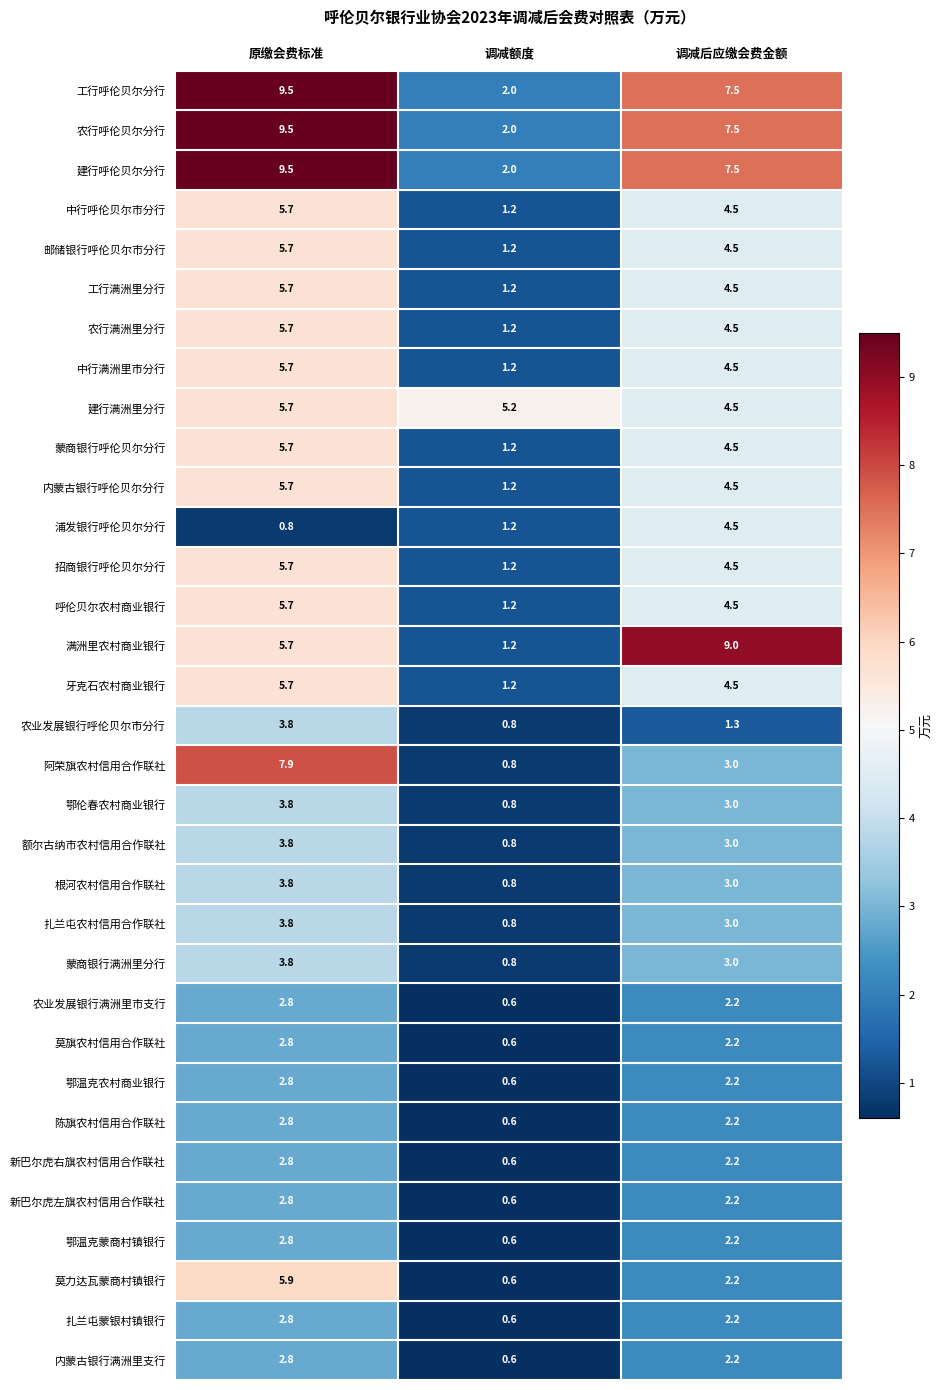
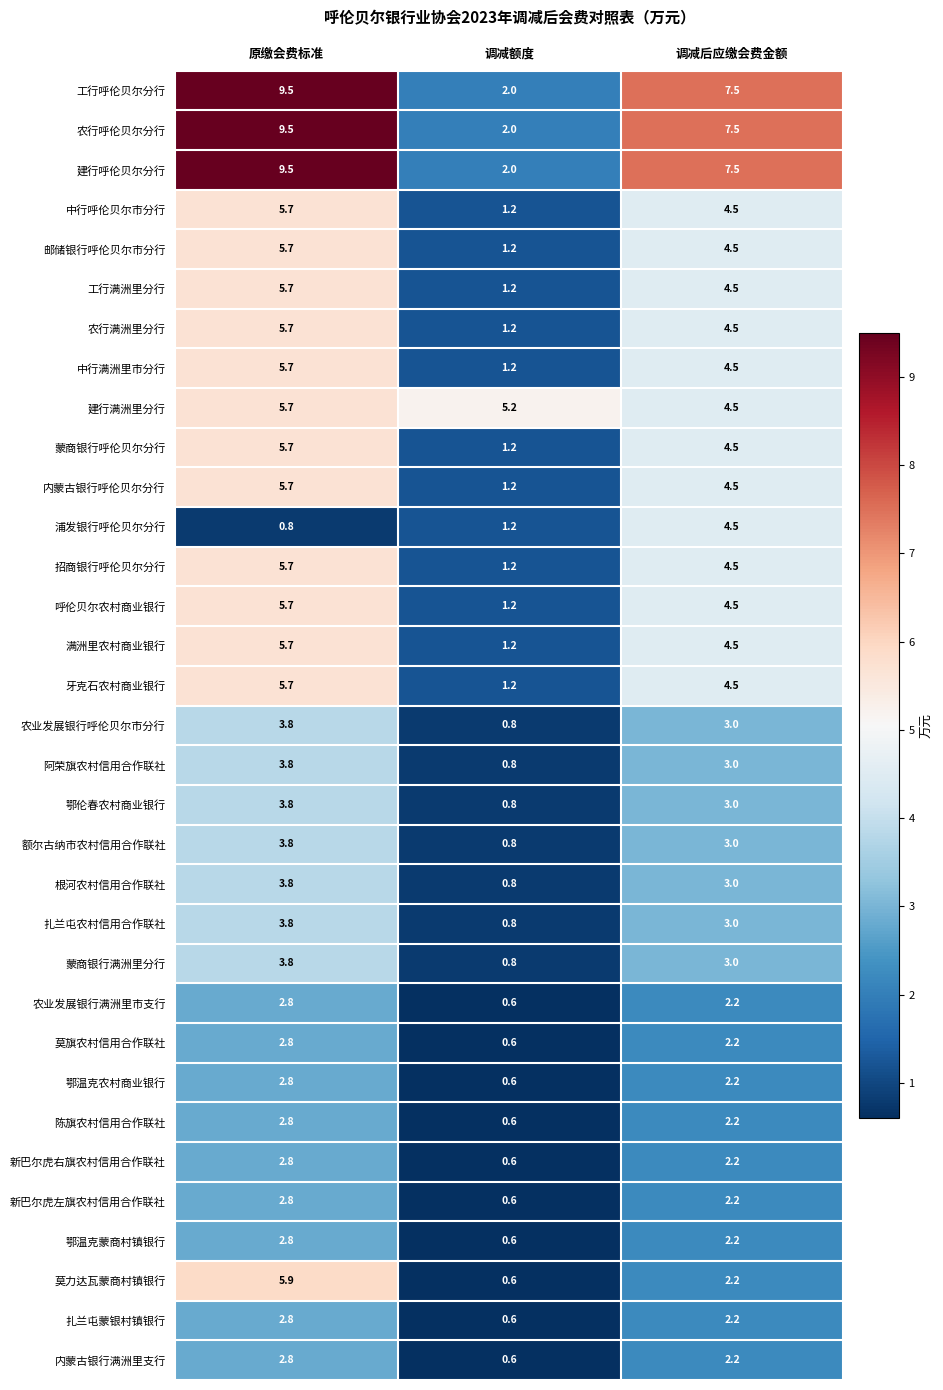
  {
    "工行呼伦贝尔分行": {
      "原缴会费标准": 9.5,
      "调减额度": 2.0,
      "调减后应缴会费金额": 7.5
    },
    "农行呼伦贝尔分行": {
      "原缴会费标准": 9.5,
      "调减额度": 2.0,
      "调减后应缴会费金额": 7.5
    },
    "建行呼伦贝尔分行": {
      "原缴会费标准": 9.5,
      "调减额度": 2.0,
      "调减后应缴会费金额": 7.5
    },
    "中行呼伦贝尔市分行": {
      "原缴会费标准": 5.7,
      "调减额度": 1.2,
      "调减后应缴会费金额": 4.5
    },
    "邮储银行呼伦贝尔市分行": {
      "原缴会费标准": 5.7,
      "调减额度": 1.2,
      "调减后应缴会费金额": 4.5
    },
    "工行满洲里分行": {
      "原缴会费标准": 5.7,
      "调减额度": 1.2,
      "调减后应缴会费金额": 4.5
    },
    "农行满洲里分行": {
      "原缴会费标准": 5.7,
      "调减额度": 1.2,
      "调减后应缴会费金额": 4.5
    },
    "中行满洲里市分行": {
      "原缴会费标准": 5.7,
      "调减额度": 1.2,
      "调减后应缴会费金额": 4.5
    },
    "建行满洲里分行": {
      "原缴会费标准": 5.7,
      "调减额度": 5.2,
      "调减后应缴会费金额": 4.5
    },
    "蒙商银行呼伦贝尔分行": {
      "原缴会费标准": 5.7,
      "调减额度": 1.2,
      "调减后应缴会费金额": 4.5
    },
    "内蒙古银行呼伦贝尔分行": {
      "原缴会费标准": 5.7,
      "调减额度": 1.2,
      "调减后应缴会费金额": 4.5
    },
    "浦发银行呼伦贝尔分行": {
      "原缴会费标准": 0.8,
      "调减额度": 1.2,
      "调减后应缴会费金额": 4.5
    },
    "招商银行呼伦贝尔分行": {
      "原缴会费标准": 5.7,
      "调减额度": 1.2,
      "调减后应缴会费金额": 4.5
    },
    "呼伦贝尔农村商业银行": {
      "原缴会费标准": 5.7,
      "调减额度": 1.2,
      "调减后应缴会费金额": 4.5
    },
    "满洲里农村商业银行": {
      "原缴会费标准": 5.7,
      "调减额度": 1.2,
-     "调减后应缴会费金额": 9.0
+     "调减后应缴会费金额": 4.5
    },
    "牙克石农村商业银行": {
      "原缴会费标准": 5.7,
      "调减额度": 1.2,
      "调减后应缴会费金额": 4.5
    },
    "农业发展银行呼伦贝尔市分行": {
      "原缴会费标准": 3.8,
      "调减额度": 0.8,
-     "调减后应缴会费金额": 1.3
+     "调减后应缴会费金额": 3.0
    },
    "阿荣旗农村信用合作联社": {
-     "原缴会费标准": 7.9,
+     "原缴会费标准": 3.8,
      "调减额度": 0.8,
      "调减后应缴会费金额": 3.0
    },
    "鄂伦春农村商业银行": {
      "原缴会费标准": 3.8,
      "调减额度": 0.8,
      "调减后应缴会费金额": 3.0
    },
    "额尔古纳市农村信用合作联社": {
      "原缴会费标准": 3.8,
      "调减额度": 0.8,
      "调减后应缴会费金额": 3.0
    },
    "根河农村信用合作联社": {
      "原缴会费标准": 3.8,
      "调减额度": 0.8,
      "调减后应缴会费金额": 3.0
    },
    "扎兰屯农村信用合作联社": {
      "原缴会费标准": 3.8,
      "调减额度": 0.8,
      "调减后应缴会费金额": 3.0
    },
    "蒙商银行满洲里分行": {
      "原缴会费标准": 3.8,
      "调减额度": 0.8,
      "调减后应缴会费金额": 3.0
    },
    "农业发展银行满洲里市支行": {
      "原缴会费标准": 2.8,
      "调减额度": 0.6,
      "调减后应缴会费金额": 2.2
    },
    "莫旗农村信用合作联社": {
      "原缴会费标准": 2.8,
      "调减额度": 0.6,
      "调减后应缴会费金额": 2.2
    },
    "鄂温克农村商业银行": {
      "原缴会费标准": 2.8,
      "调减额度": 0.6,
      "调减后应缴会费金额": 2.2
    },
    "陈旗农村信用合作联社": {
      "原缴会费标准": 2.8,
      "调减额度": 0.6,
      "调减后应缴会费金额": 2.2
    },
    "新巴尔虎右旗农村信用合作联社": {
      "原缴会费标准": 2.8,
      "调减额度": 0.6,
      "调减后应缴会费金额": 2.2
    },
    "新巴尔虎左旗农村信用合作联社": {
      "原缴会费标准": 2.8,
      "调减额度": 0.6,
      "调减后应缴会费金额": 2.2
    },
    "鄂温克蒙商村镇银行": {
      "原缴会费标准": 2.8,
      "调减额度": 0.6,
      "调减后应缴会费金额": 2.2
    },
    "莫力达瓦蒙商村镇银行": {
      "原缴会费标准": 5.9,
      "调减额度": 0.6,
      "调减后应缴会费金额": 2.2
    },
    "扎兰屯蒙银村镇银行": {
      "原缴会费标准": 2.8,
      "调减额度": 0.6,
      "调减后应缴会费金额": 2.2
    },
    "内蒙古银行满洲里支行": {
      "原缴会费标准": 2.8,
      "调减额度": 0.6,
      "调减后应缴会费金额": 2.2
    }
  }
